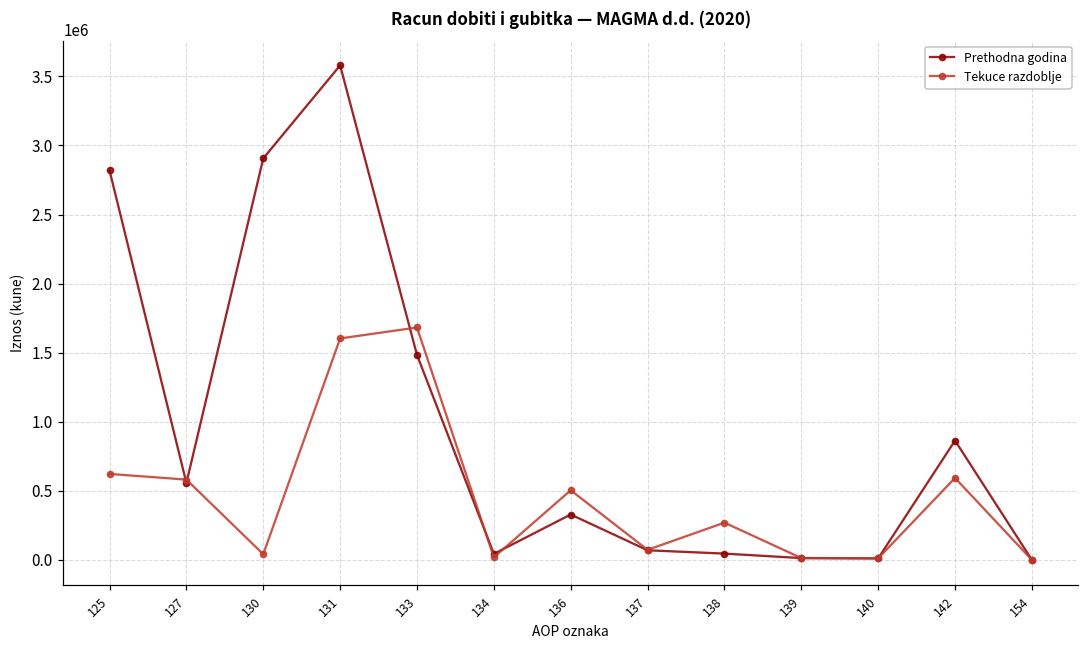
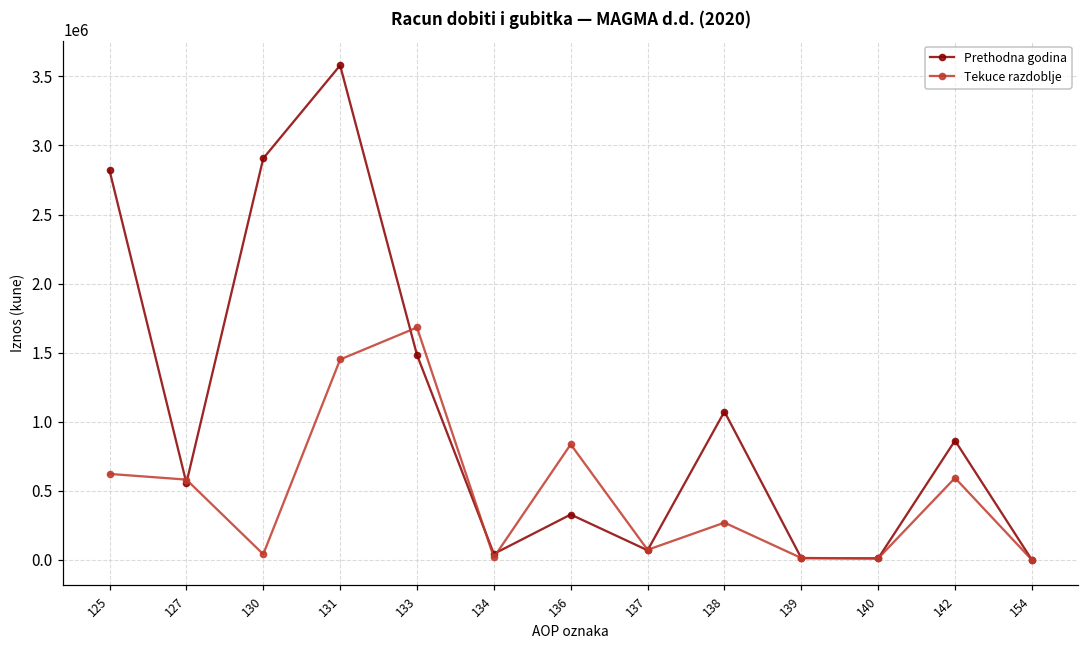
  {
    "Prethodna godina": {
      "125": 2820000,
      "127": 560000,
      "130": 2910000,
      "131": 3580000,
      "133": 1480000,
      "134": 40000,
      "136": 330000,
-     "138": 50000,
+     "138": 1070000,
      "142": 860000
    },
    "Tekuce razdoblje": {
      "125": 620000,
      "127": 580000,
      "130": 40000,
-     "131": 1600000,
+     "131": 1450000,
      "133": 1680000,
      "134": 20000,
-     "136": 500000,
+     "136": 840000,
      "138": 270000,
      "142": 590000
    }
  }
